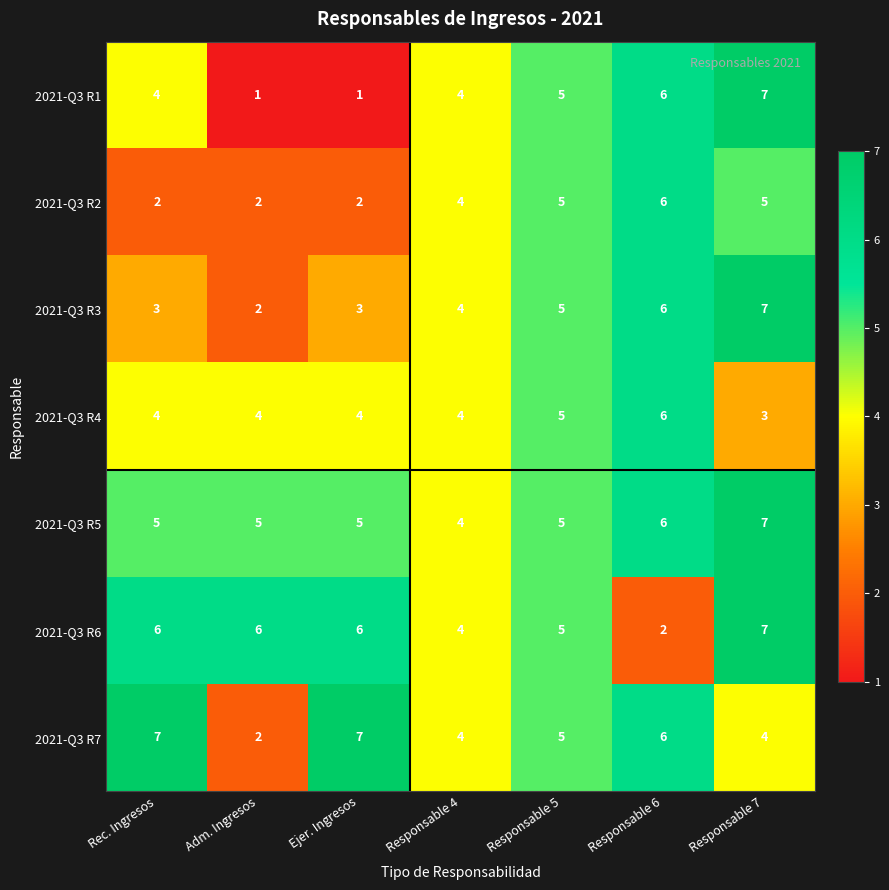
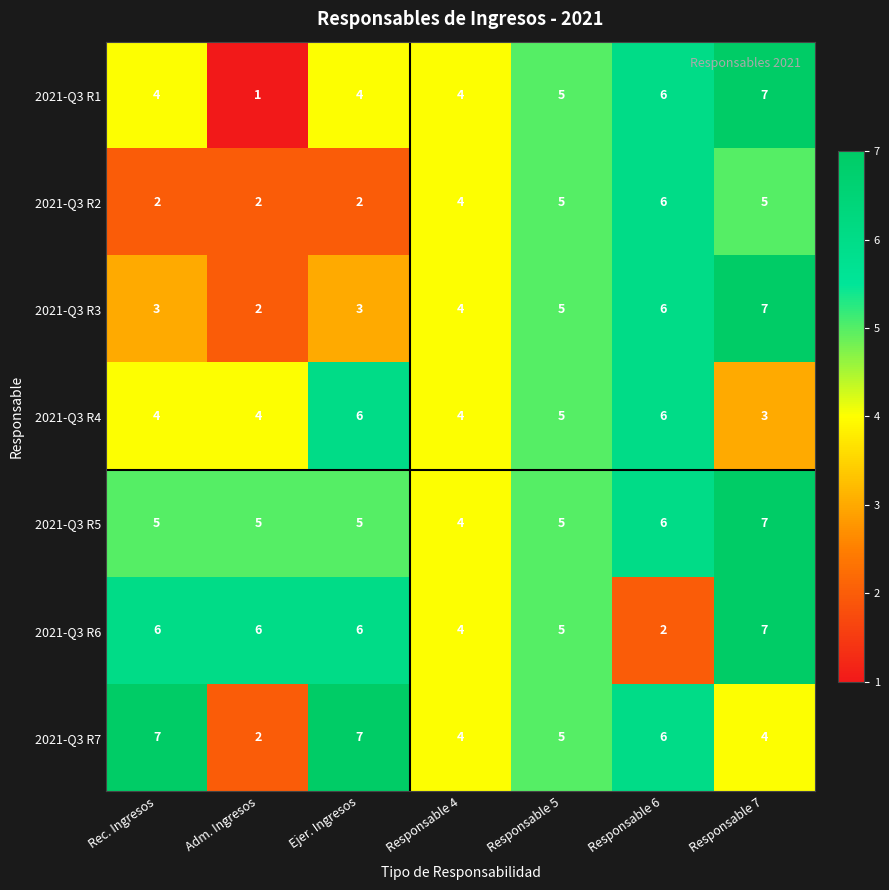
  {
    "2021-Q3 R1": {
      "Rec. Ingresos": 4,
      "Adm. Ingresos": 1,
-     "Ejer. Ingresos": 1,
+     "Ejer. Ingresos": 4,
      "Responsable 4": 4,
      "Responsable 5": 5,
      "Responsable 6": 6
    },
    "2021-Q3 R2": {
      "Rec. Ingresos": 2,
      "Adm. Ingresos": 2,
      "Ejer. Ingresos": 2,
      "Responsable 4": 4,
      "Responsable 5": 5,
      "Responsable 6": 6,
      "Responsable 7": 5
    },
    "2021-Q3 R3": {
      "Rec. Ingresos": 3,
      "Adm. Ingresos": 2,
      "Ejer. Ingresos": 3,
      "Responsable 4": 4,
      "Responsable 5": 5,
      "Responsable 6": 6,
      "Responsable 7": 7
    },
    "2021-Q3 R4": {
      "Rec. Ingresos": 4,
      "Adm. Ingresos": 4,
-     "Ejer. Ingresos": 4,
+     "Ejer. Ingresos": 6,
      "Responsable 4": 4,
      "Responsable 5": 5,
      "Responsable 6": 6,
      "Responsable 7": 3
    },
    "2021-Q3 R5": {
      "Rec. Ingresos": 5,
      "Adm. Ingresos": 5,
      "Ejer. Ingresos": 5,
      "Responsable 4": 4,
      "Responsable 5": 5,
      "Responsable 6": 6,
      "Responsable 7": 7
    },
    "2021-Q3 R6": {
      "Rec. Ingresos": 6,
      "Adm. Ingresos": 6,
      "Ejer. Ingresos": 6,
      "Responsable 4": 4,
      "Responsable 5": 5,
      "Responsable 6": 2,
      "Responsable 7": 7
    },
    "2021-Q3 R7": {
      "Rec. Ingresos": 7,
      "Adm. Ingresos": 2,
      "Ejer. Ingresos": 7,
      "Responsable 4": 4,
      "Responsable 5": 5,
      "Responsable 6": 6,
      "Responsable 7": 4
    }
  }
